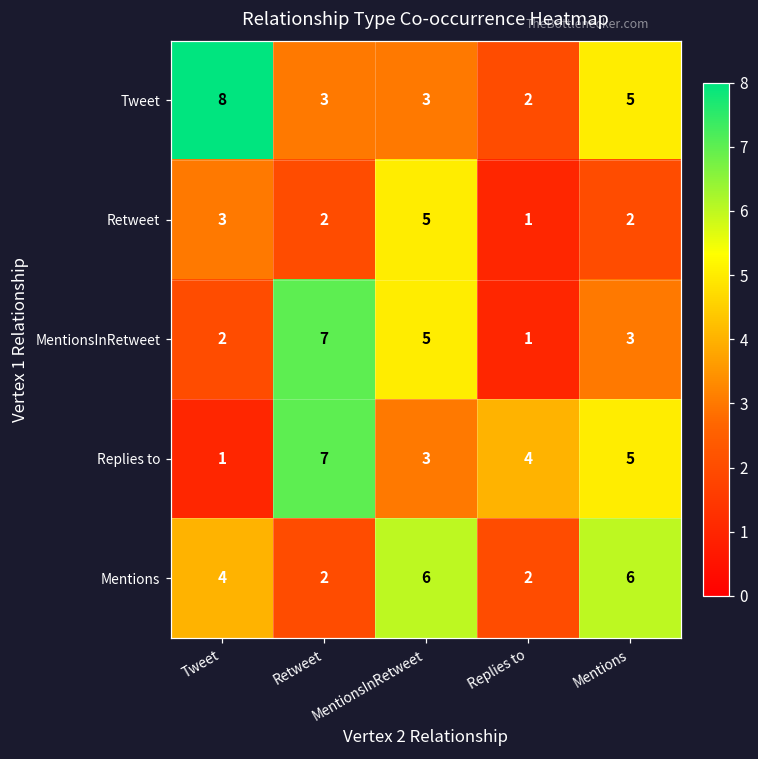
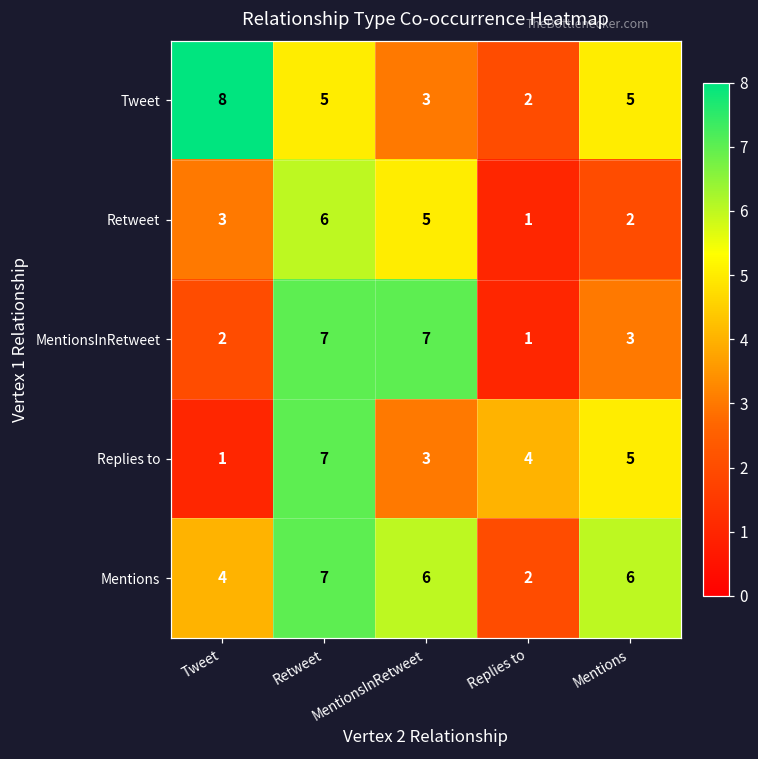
  {
    "Tweet": {
      "Tweet": 8,
-     "Retweet": 3,
+     "Retweet": 5,
      "MentionsInRetweet": 3,
      "Replies to": 2,
      "Mentions": 5
    },
    "Retweet": {
      "Tweet": 3,
-     "Retweet": 2,
+     "Retweet": 6,
      "MentionsInRetweet": 5,
      "Replies to": 1,
      "Mentions": 2
    },
    "MentionsInRetweet": {
      "Tweet": 2,
      "Retweet": 7,
-     "MentionsInRetweet": 5,
+     "MentionsInRetweet": 7,
      "Replies to": 1,
      "Mentions": 3
    },
    "Replies to": {
      "Tweet": 1,
      "Retweet": 7,
      "MentionsInRetweet": 3,
      "Replies to": 4,
      "Mentions": 5
    },
    "Mentions": {
      "Tweet": 4,
-     "Retweet": 2,
+     "Retweet": 7,
      "MentionsInRetweet": 6,
      "Replies to": 2,
      "Mentions": 6
    }
  }
